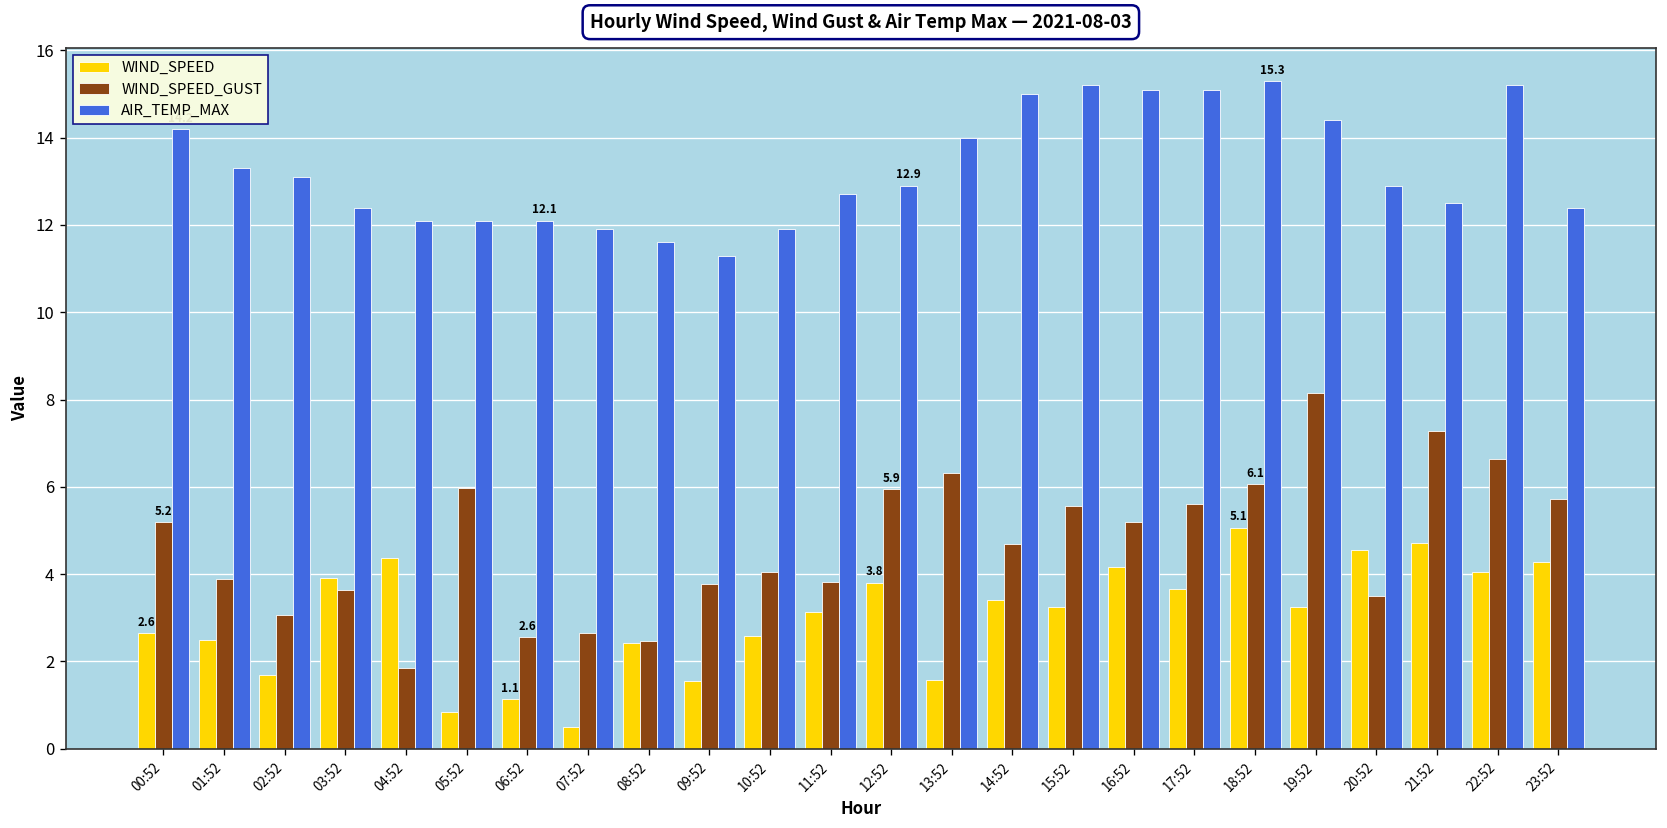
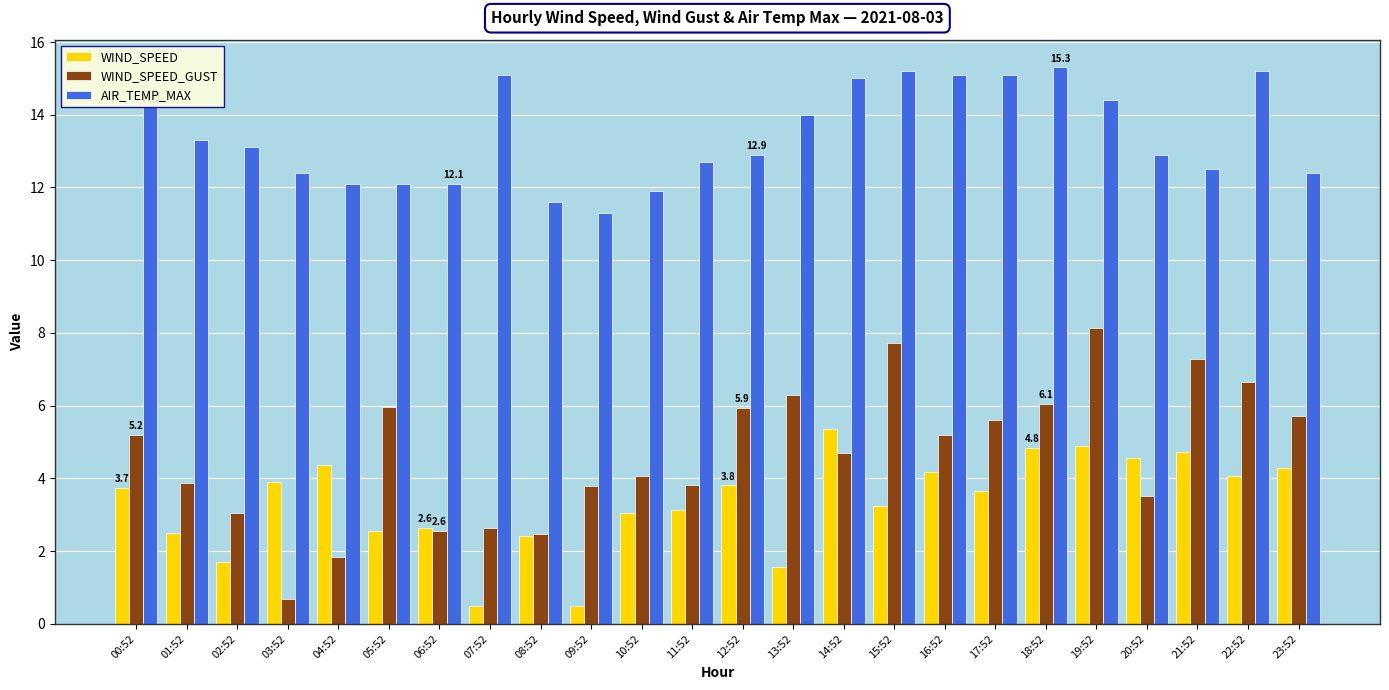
  {
    "WIND_SPEED": {
-     "00:52": 2.6,
-     "05:52": 0.8,
-     "06:52": 1.1,
-     "09:52": 1.6,
-     "10:52": 2.6,
+     "00:52": 3.7,
+     "05:52": 2.6,
+     "06:52": 2.6,
+     "09:52": 0.5,
+     "10:52": 3.1,
      "12:52": 3.8,
-     "14:52": 3.4,
-     "18:52": 5.1,
-     "19:52": 3.2
+     "14:52": 5.4,
+     "18:52": 4.8,
+     "19:52": 4.9
    },
    "WIND_SPEED_GUST": {
      "01:52": 3.9,
      "02:52": 3.1,
-     "03:52": 3.6,
+     "03:52": 0.7,
      "04:52": 1.8,
      "05:52": 6.0,
      "07:52": 2.6,
      "08:52": 2.5,
      "09:52": 3.8,
      "10:52": 4.1,
      "13:52": 6.3,
      "14:52": 4.7,
-     "15:52": 5.6,
+     "15:52": 7.7,
      "16:52": 5.2,
      "17:52": 5.6,
      "19:52": 8.1,
      "20:52": 3.5,
      "21:52": 7.3,
      "22:52": 6.6,
      "23:52": 5.7
    },
    "AIR_TEMP_MAX": {
      "01:52": 13.3,
      "02:52": 13.1,
      "03:52": 12.4,
      "04:52": 12.1,
      "05:52": 12.1,
-     "07:52": 11.9,
+     "07:52": 15.1,
      "08:52": 11.6,
      "09:52": 11.3,
      "10:52": 11.9,
      "11:52": 12.7,
      "13:52": 14.0,
      "14:52": 15.0,
      "15:52": 15.2,
      "16:52": 15.1,
      "17:52": 15.1,
      "19:52": 14.4,
      "20:52": 12.9,
      "21:52": 12.5,
      "22:52": 15.2,
      "23:52": 12.4
    }
  }
